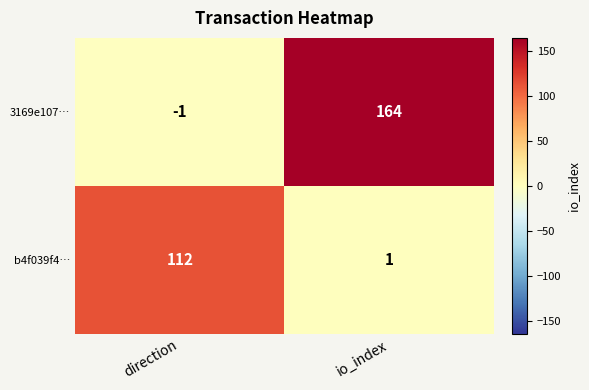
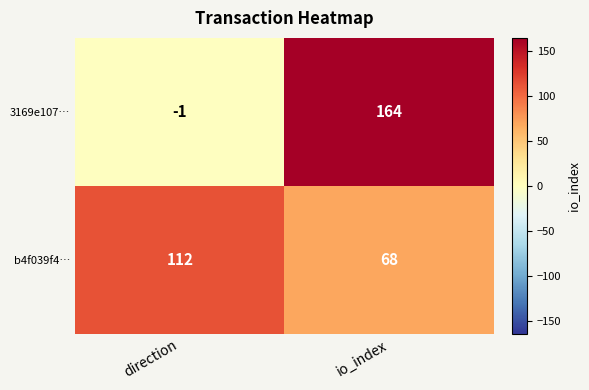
  {
    "3169e107…": {
      "direction": -1,
      "io_index": 164
    },
    "b4f039f4…": {
      "direction": 112,
-     "io_index": 1
+     "io_index": 68
    }
  }
